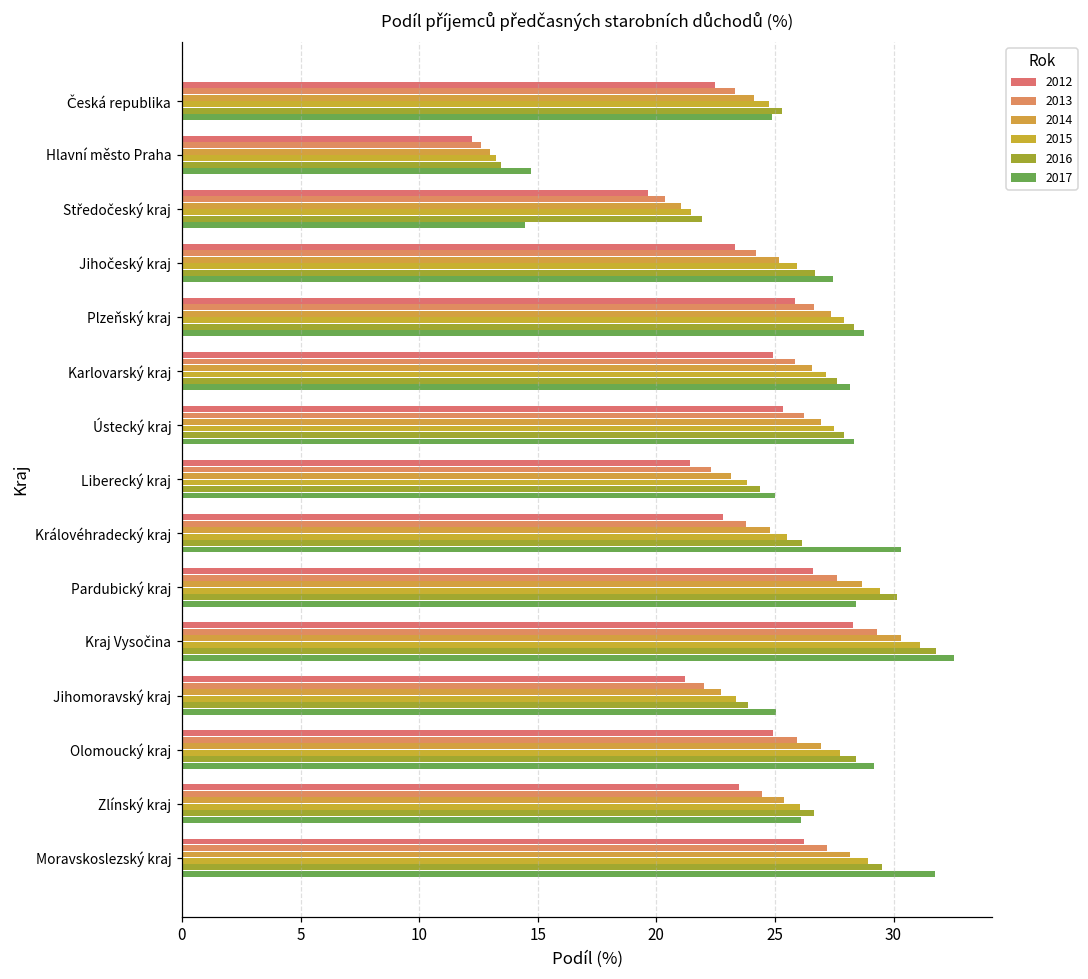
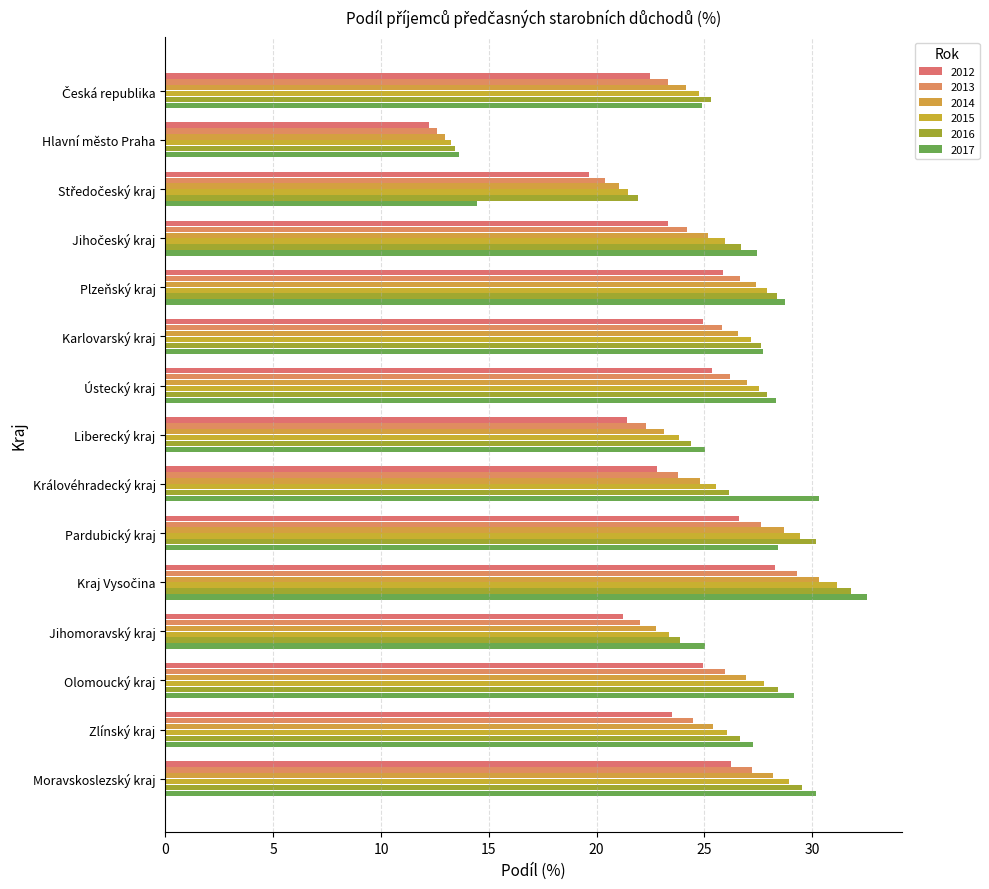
  {
    "2017": {
      "Česká republika": 24.9,
-     "Hlavní město Praha": 14.7,
+     "Hlavní město Praha": 13.6,
      "Středočeský kraj": 14.5,
      "Jihočeský kraj": 27.4,
      "Plzeňský kraj": 28.7,
-     "Karlovarský kraj": 28.2,
+     "Karlovarský kraj": 27.7,
      "Ústecký kraj": 28.3,
      "Liberecký kraj": 25.0,
      "Královéhradecký kraj": 30.3,
      "Pardubický kraj": 28.4,
      "Kraj Vysočina": 32.5,
      "Jihomoravský kraj": 25.0,
      "Olomoucký kraj": 29.2,
-     "Zlínský kraj": 26.1,
-     "Moravskoslezský kraj": 31.8
+     "Zlínský kraj": 27.3,
+     "Moravskoslezský kraj": 30.2
    }
  }
